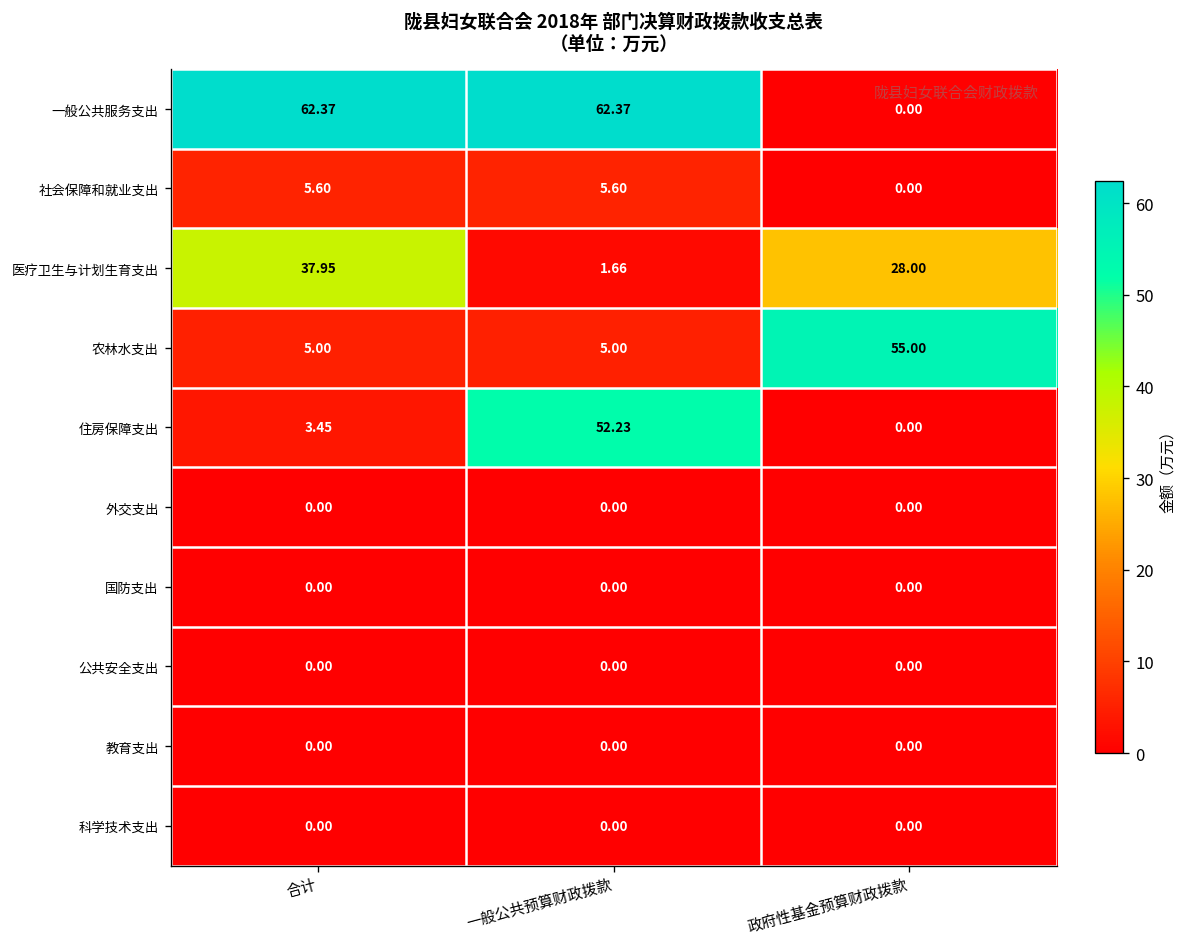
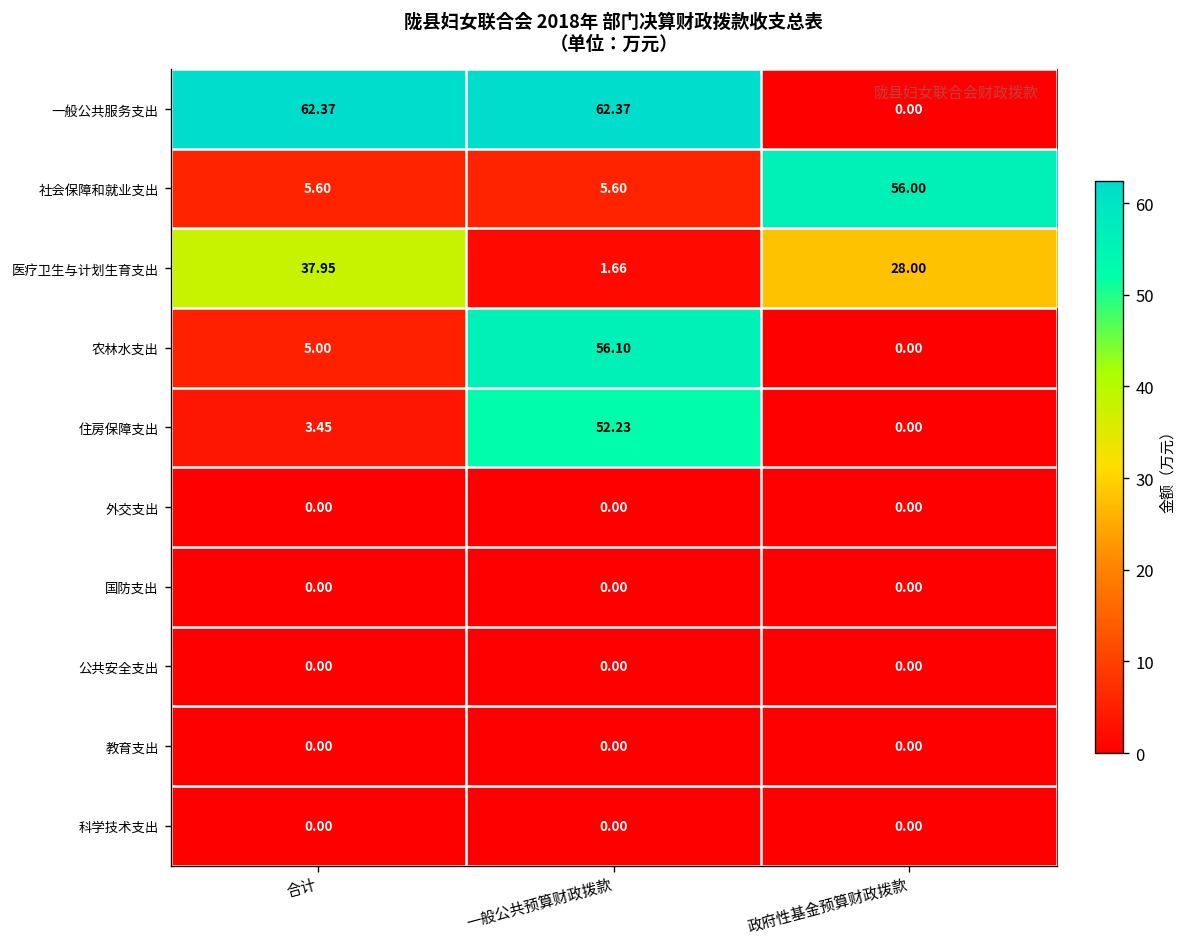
  {
    "一般公共服务支出": {
      "合计": 62.37,
      "一般公共预算财政拨款": 62.37
    },
    "社会保障和就业支出": {
      "合计": 5.60,
      "一般公共预算财政拨款": 5.60,
-     "政府性基金预算财政拨款": 0.00
+     "政府性基金预算财政拨款": 56.00
    },
    "医疗卫生与计划生育支出": {
      "合计": 37.95,
      "一般公共预算财政拨款": 1.66,
      "政府性基金预算财政拨款": 28.00
    },
    "农林水支出": {
      "合计": 5.00,
-     "一般公共预算财政拨款": 5.00,
-     "政府性基金预算财政拨款": 55.00
+     "一般公共预算财政拨款": 56.10,
+     "政府性基金预算财政拨款": 0.00
    },
    "住房保障支出": {
      "合计": 3.45,
      "一般公共预算财政拨款": 52.23,
      "政府性基金预算财政拨款": 0.00
    },
    "外交支出": {
      "合计": 0.00,
      "一般公共预算财政拨款": 0.00,
      "政府性基金预算财政拨款": 0.00
    },
    "国防支出": {
      "合计": 0.00,
      "一般公共预算财政拨款": 0.00,
      "政府性基金预算财政拨款": 0.00
    },
    "公共安全支出": {
      "合计": 0.00,
      "一般公共预算财政拨款": 0.00,
      "政府性基金预算财政拨款": 0.00
    },
    "教育支出": {
      "合计": 0.00,
      "一般公共预算财政拨款": 0.00,
      "政府性基金预算财政拨款": 0.00
    },
    "科学技术支出": {
      "合计": 0.00,
      "一般公共预算财政拨款": 0.00,
      "政府性基金预算财政拨款": 0.00
    }
  }
